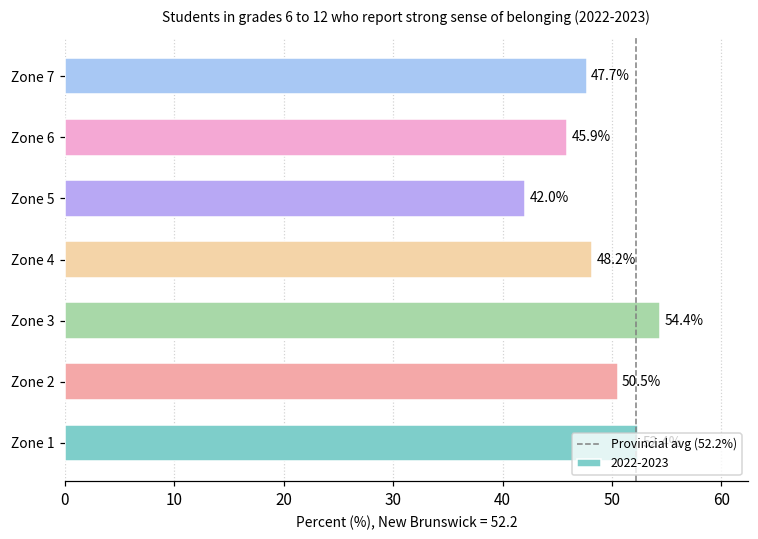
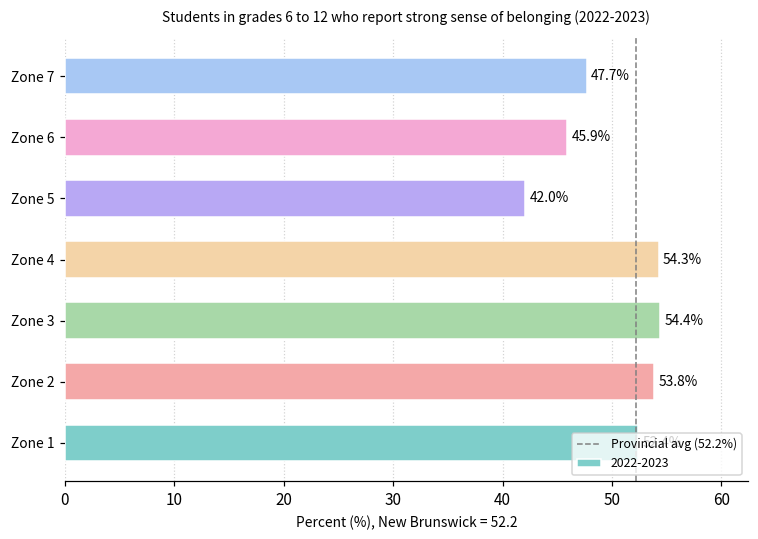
  {
    "Zone 7": "47.7%",
    "Zone 6": "45.9%",
    "Zone 5": "42.0%",
-   "Zone 4": "48.2%",
+   "Zone 4": "54.3%",
    "Zone 3": "54.4%",
-   "Zone 2": "50.5%"
+   "Zone 2": "53.8%"
  }
